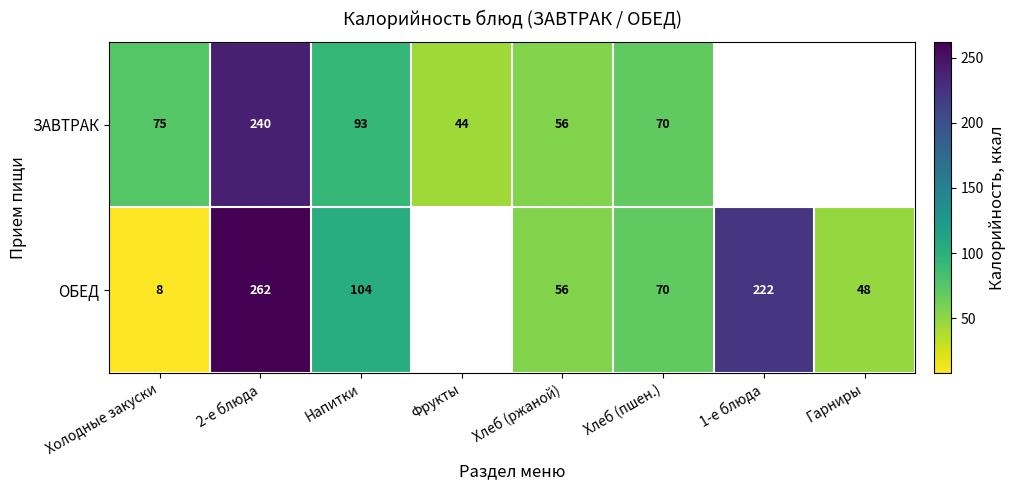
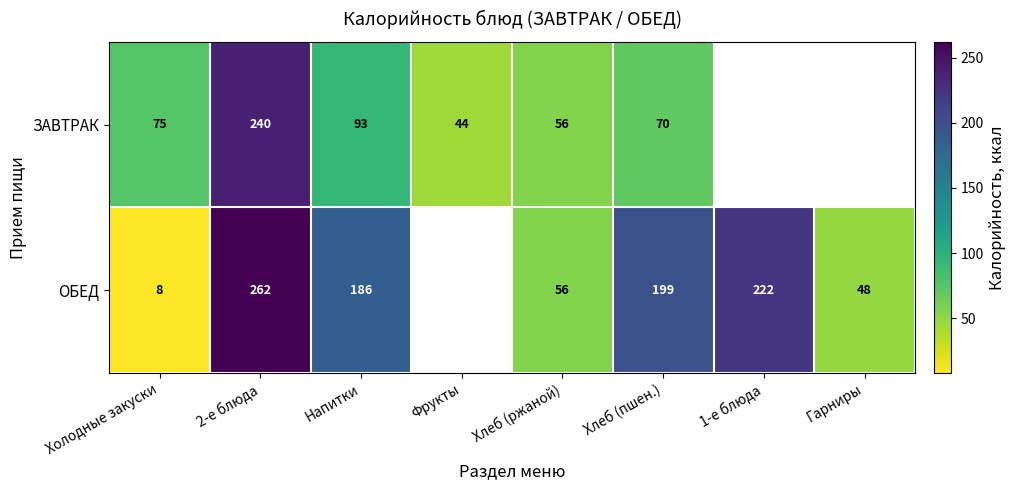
  {
    "ЗАВТРАК": {
      "Холодные закуски": 75,
      "2-е блюда": 240,
      "Напитки": 93,
      "Фрукты": 44,
      "Хлеб (ржаной)": 56,
      "Хлеб (пшен.)": 70
    },
    "ОБЕД": {
      "Холодные закуски": 8,
      "2-е блюда": 262,
-     "Напитки": 104,
+     "Напитки": 186,
      "Хлеб (ржаной)": 56,
-     "Хлеб (пшен.)": 70,
+     "Хлеб (пшен.)": 199,
      "1-е блюда": 222,
      "Гарниры": 48
    }
  }
